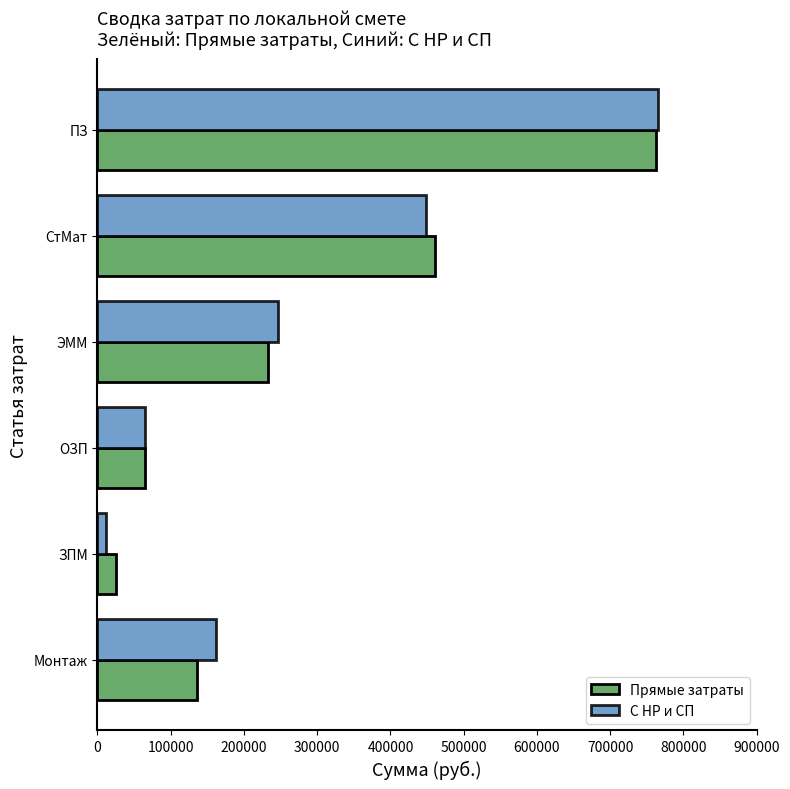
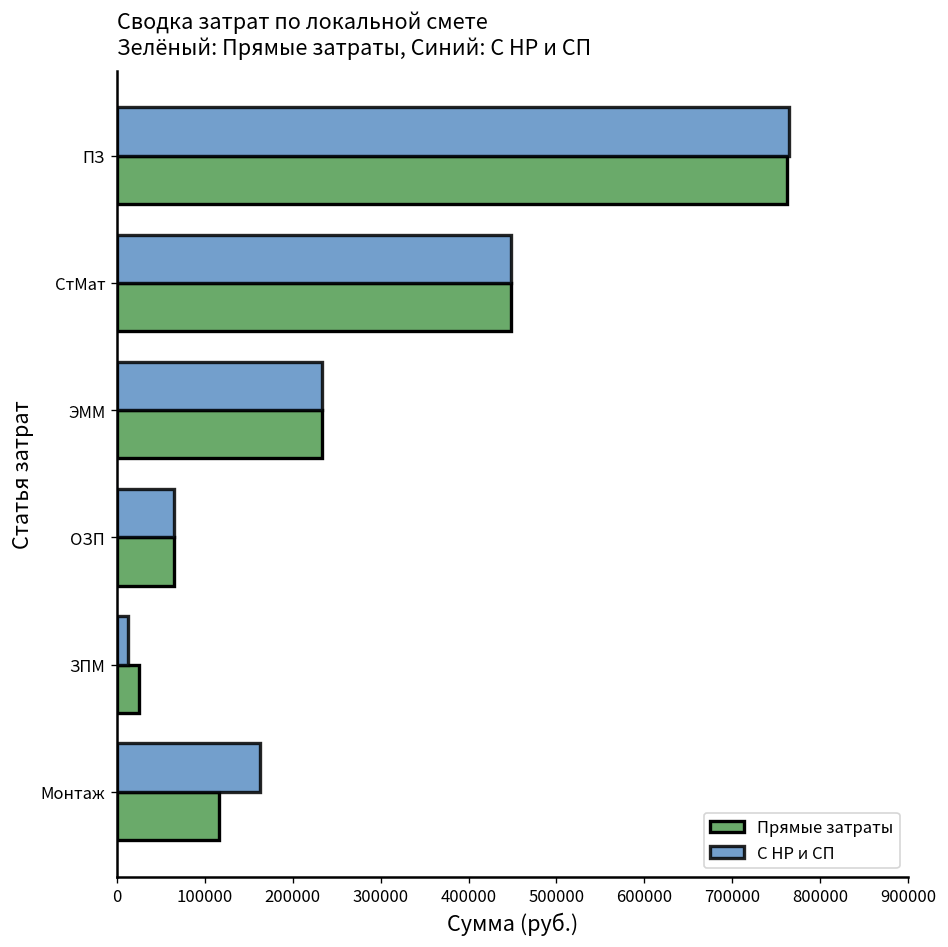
  {
    "Прямые затраты": {
      "ПЗ": 760000,
-     "СтМат": 460000,
+     "СтМат": 450000,
      "ЭММ": 230000,
      "ОЗП": 70000,
      "ЗПМ": 20000,
-     "Монтаж": 140000
+     "Монтаж": 120000
    },
    "С НР и СП": {
      "ПЗ": 760000,
      "СтМат": 450000,
-     "ЭММ": 250000,
+     "ЭММ": 230000,
      "ОЗП": 70000,
      "ЗПМ": 10000,
      "Монтаж": 160000
    }
  }
